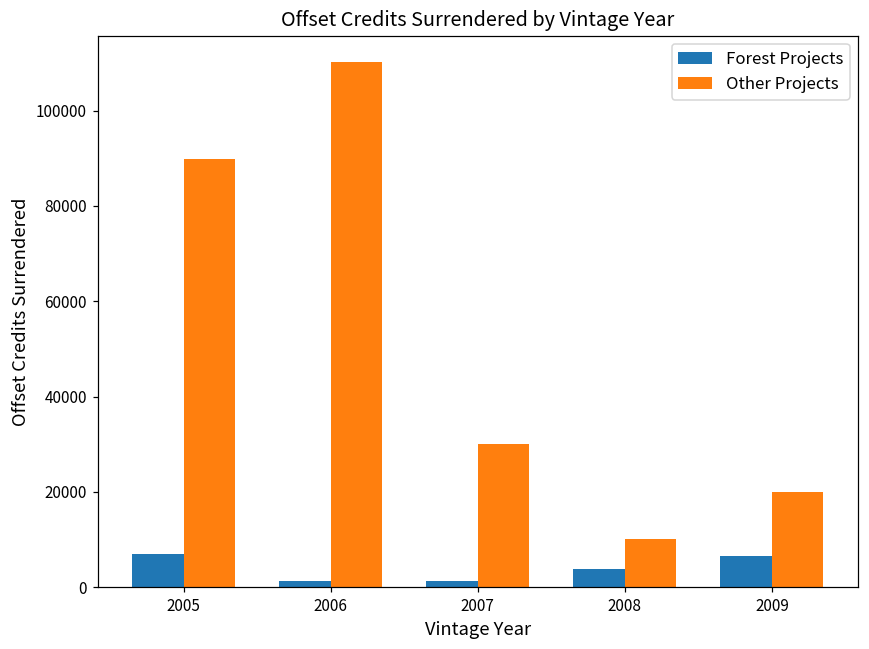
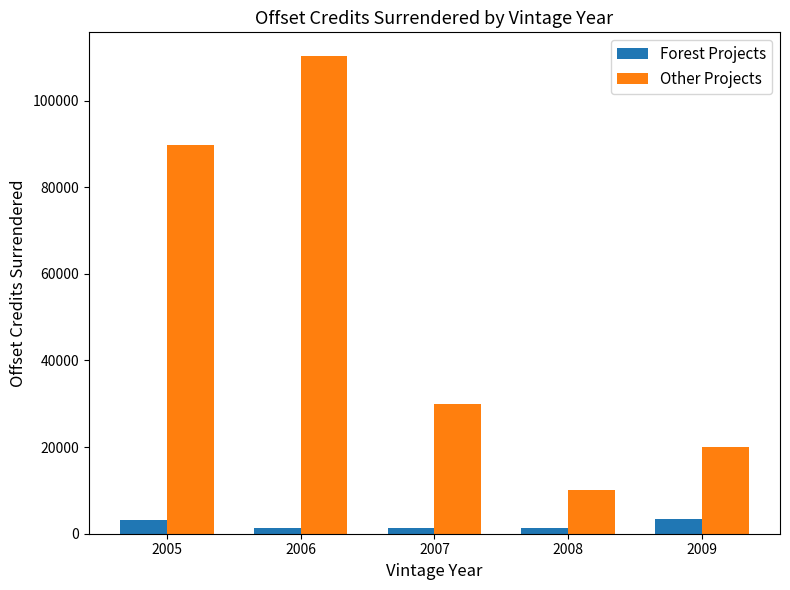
  {
    "Forest Projects": {
-     "2005": 7000,
+     "2005": 3000,
      "2006": 1000,
      "2007": 1000,
-     "2008": 4000,
-     "2009": 6000
+     "2008": 1000,
+     "2009": 3000
    },
    "Other Projects": {
      "2005": 90000,
      "2006": 110000,
      "2007": 30000,
      "2008": 10000,
      "2009": 20000
    }
  }
